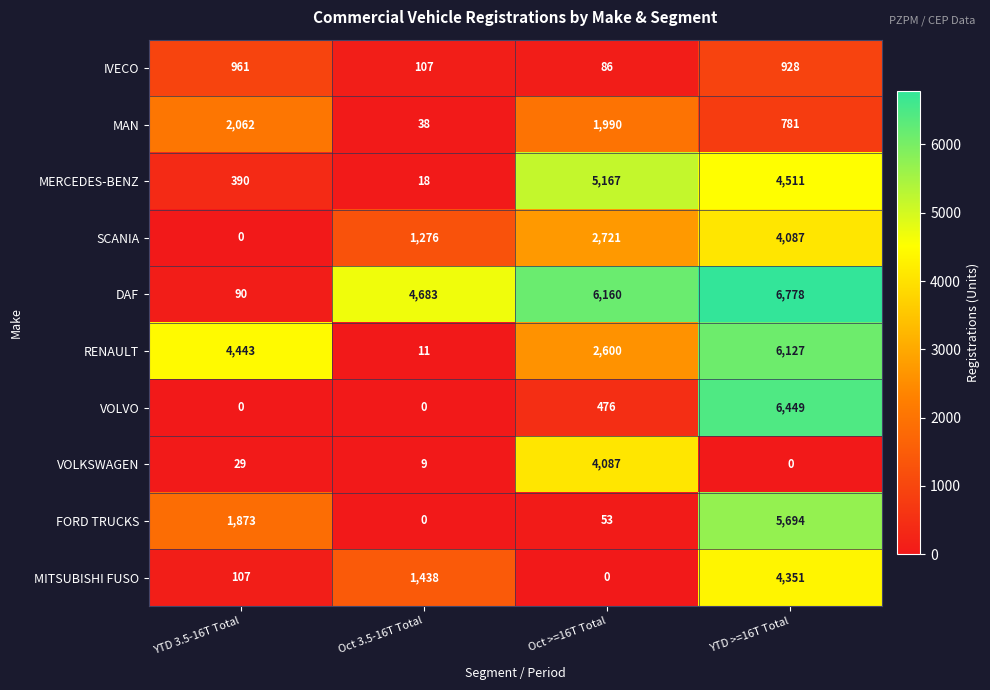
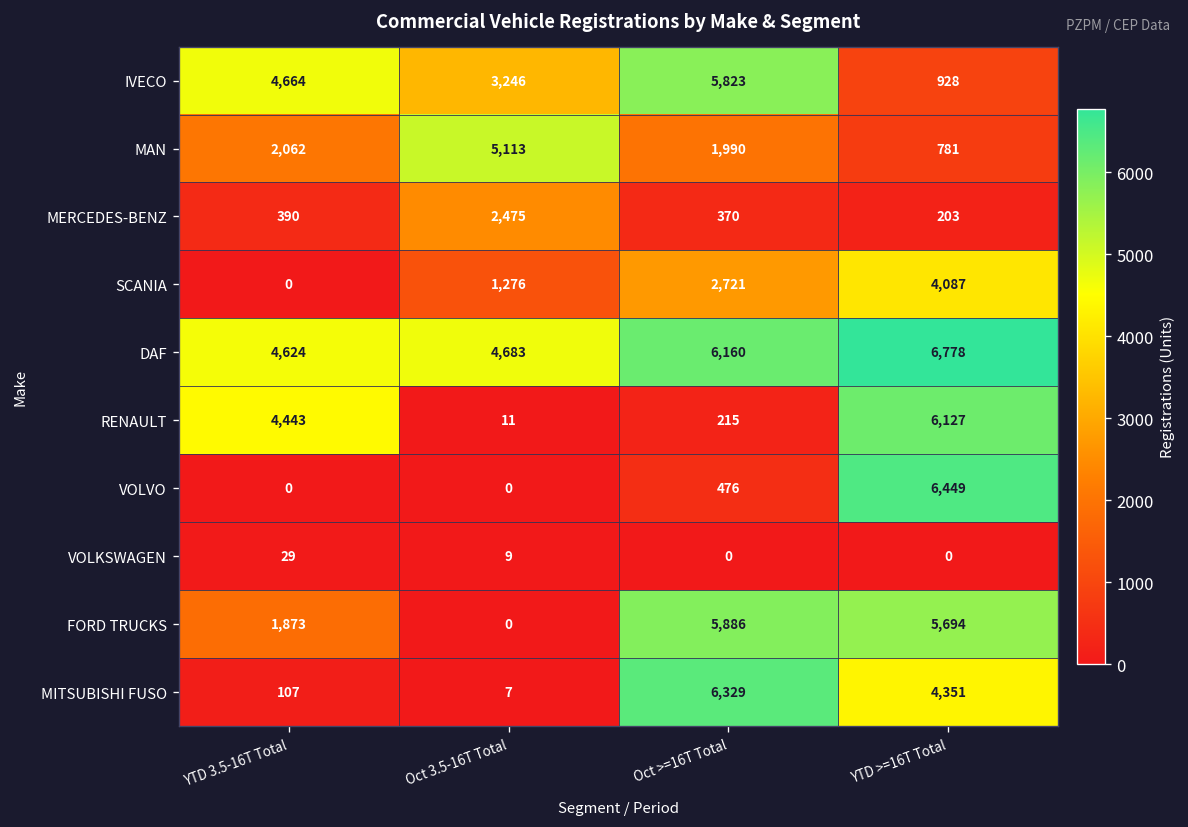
  {
    "IVECO": {
-     "YTD 3.5-16T Total": "961",
-     "Oct 3.5-16T Total": "107",
-     "Oct >=16T Total": "86",
+     "YTD 3.5-16T Total": "4,664",
+     "Oct 3.5-16T Total": "3,246",
+     "Oct >=16T Total": "5,823",
      "YTD >=16T Total": "928"
    },
    "MAN": {
      "YTD 3.5-16T Total": "2,062",
-     "Oct 3.5-16T Total": "38",
+     "Oct 3.5-16T Total": "5,113",
      "Oct >=16T Total": "1,990",
      "YTD >=16T Total": "781"
    },
    "MERCEDES-BENZ": {
      "YTD 3.5-16T Total": "390",
-     "Oct 3.5-16T Total": "18",
-     "Oct >=16T Total": "5,167",
-     "YTD >=16T Total": "4,511"
+     "Oct 3.5-16T Total": "2,475",
+     "Oct >=16T Total": "370",
+     "YTD >=16T Total": "203"
    },
    "SCANIA": {
      "YTD 3.5-16T Total": "0",
      "Oct 3.5-16T Total": "1,276",
      "Oct >=16T Total": "2,721",
      "YTD >=16T Total": "4,087"
    },
    "DAF": {
-     "YTD 3.5-16T Total": "90",
+     "YTD 3.5-16T Total": "4,624",
      "Oct 3.5-16T Total": "4,683",
      "Oct >=16T Total": "6,160",
      "YTD >=16T Total": "6,778"
    },
    "RENAULT": {
      "YTD 3.5-16T Total": "4,443",
      "Oct 3.5-16T Total": "11",
-     "Oct >=16T Total": "2,600",
+     "Oct >=16T Total": "215",
      "YTD >=16T Total": "6,127"
    },
    "VOLVO": {
      "YTD 3.5-16T Total": "0",
      "Oct 3.5-16T Total": "0",
      "Oct >=16T Total": "476",
      "YTD >=16T Total": "6,449"
    },
    "VOLKSWAGEN": {
      "YTD 3.5-16T Total": "29",
      "Oct 3.5-16T Total": "9",
-     "Oct >=16T Total": "4,087",
+     "Oct >=16T Total": "0",
      "YTD >=16T Total": "0"
    },
    "FORD TRUCKS": {
      "YTD 3.5-16T Total": "1,873",
      "Oct 3.5-16T Total": "0",
-     "Oct >=16T Total": "53",
+     "Oct >=16T Total": "5,886",
      "YTD >=16T Total": "5,694"
    },
    "MITSUBISHI FUSO": {
      "YTD 3.5-16T Total": "107",
-     "Oct 3.5-16T Total": "1,438",
-     "Oct >=16T Total": "0",
+     "Oct 3.5-16T Total": "7",
+     "Oct >=16T Total": "6,329",
      "YTD >=16T Total": "4,351"
    }
  }
